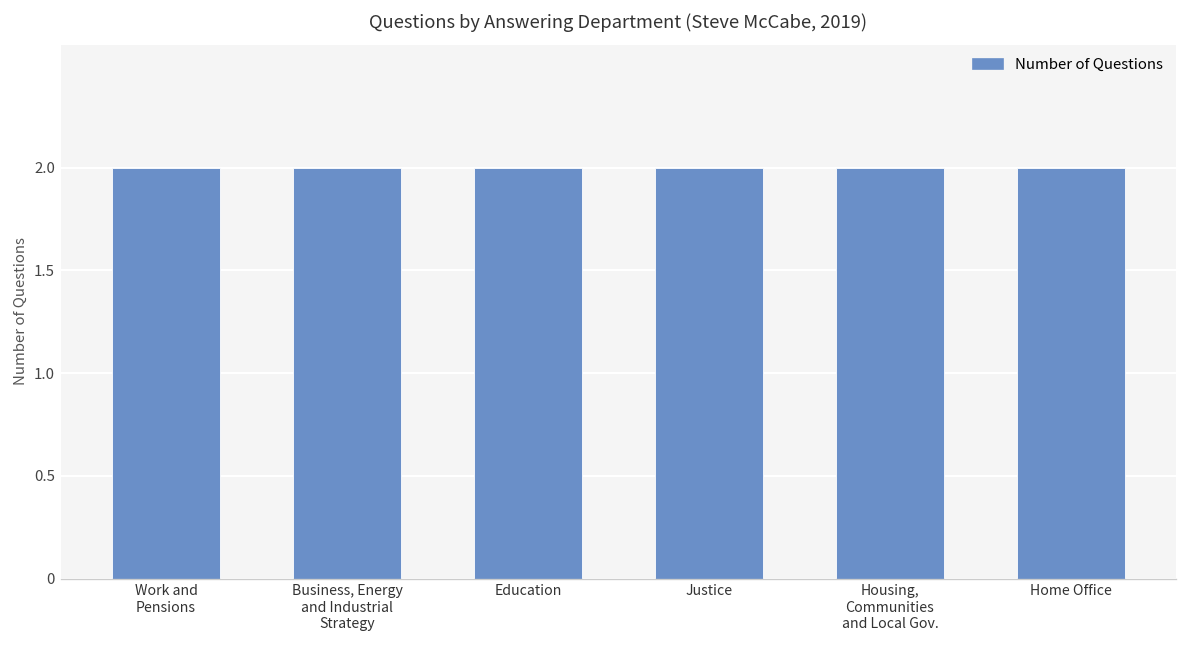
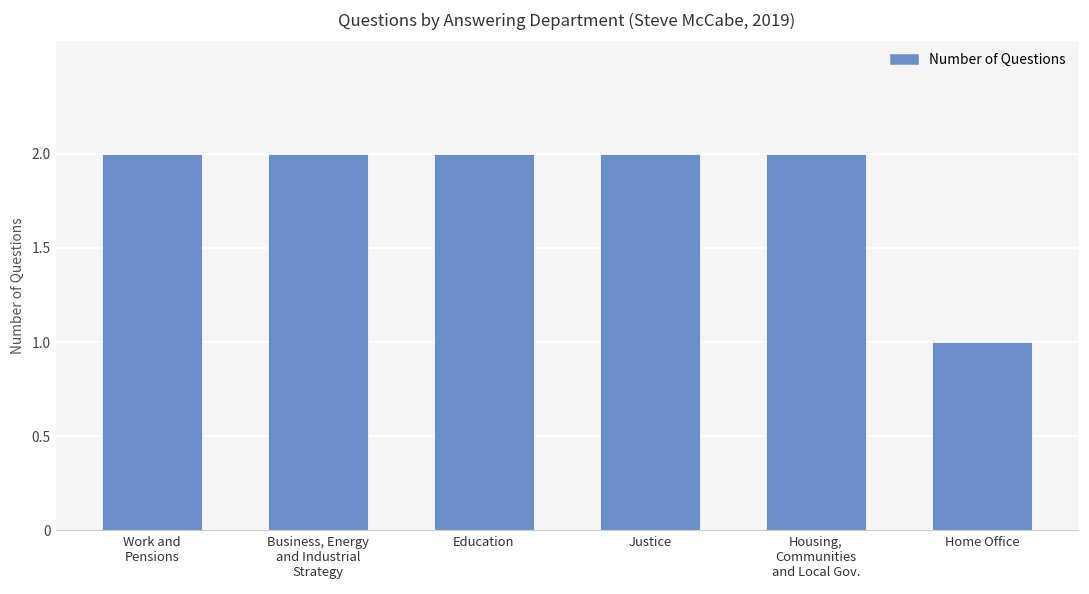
  {
    "Work and Pensions": 2,
    "Business, Energy and Industrial Strategy": 2,
    "Education": 2,
    "Justice": 2,
    "Housing, Communities and Local Gov.": 2,
-   "Home Office": 2
+   "Home Office": 1
  }
